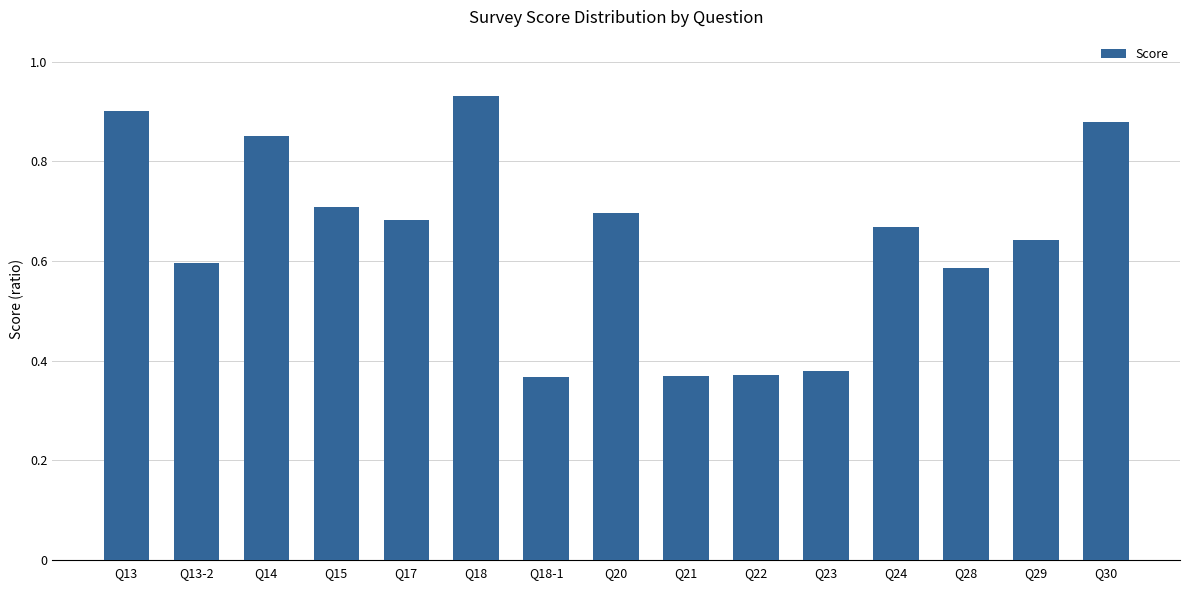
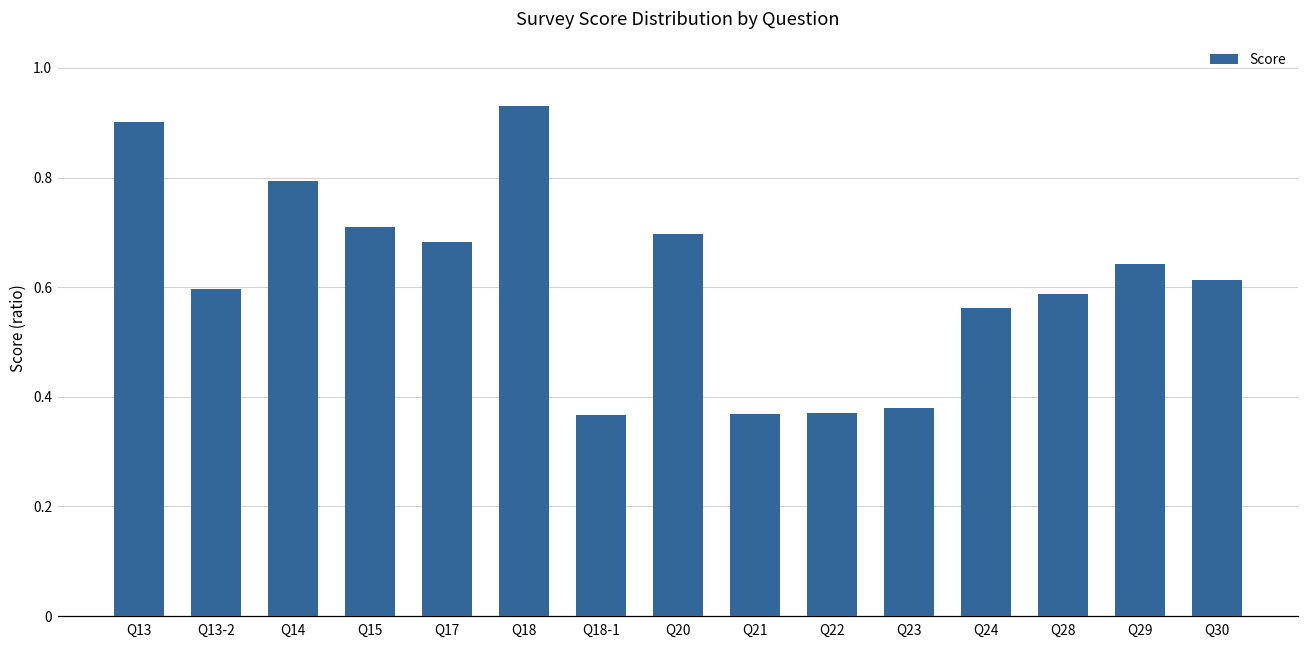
  {
    "Q13": 0.90,
    "Q13-2": 0.60,
-   "Q14": 0.85,
+   "Q14": 0.79,
    "Q15": 0.71,
    "Q17": 0.68,
    "Q18": 0.93,
    "Q18-1": 0.37,
    "Q20": 0.70,
    "Q21": 0.37,
    "Q22": 0.37,
    "Q23": 0.38,
-   "Q24": 0.67,
+   "Q24": 0.56,
    "Q28": 0.59,
    "Q29": 0.64,
-   "Q30": 0.88
+   "Q30": 0.61
  }
